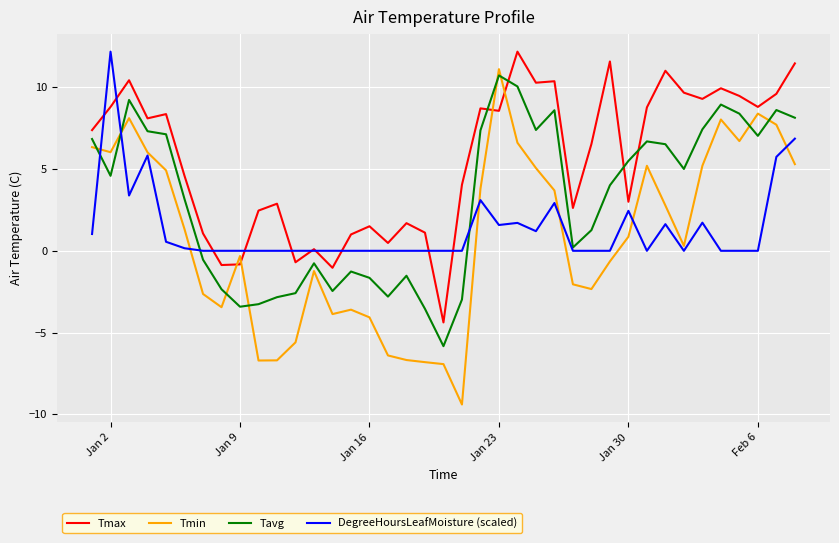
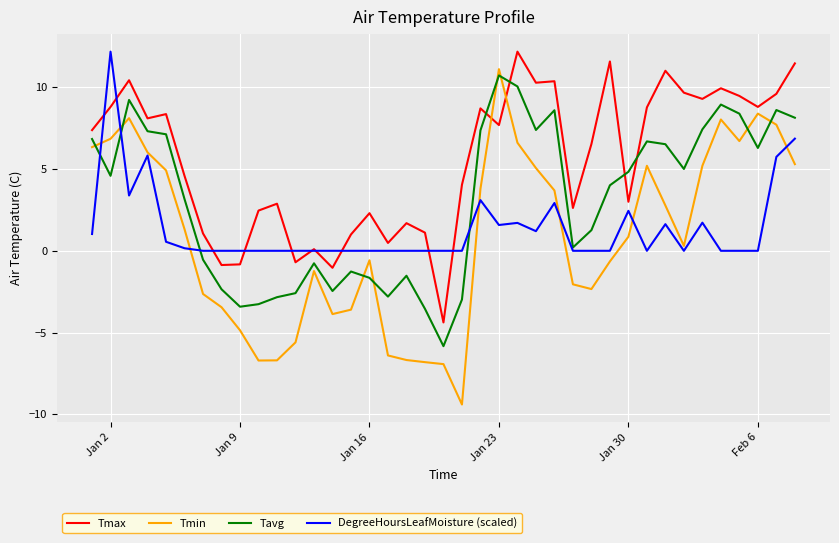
  {
    "Tmax": {
      "Jan 2": 8.8,
      "Jan 9": -0.8,
-     "Jan 16": 1.5,
-     "Jan 23": 8.6,
+     "Jan 16": 2.3,
+     "Jan 23": 7.7,
      "Jan 30": 3.0,
      "Feb 6": 8.8
    },
    "Tmin": {
-     "Jan 2": 6.0,
-     "Jan 9": -0.3,
-     "Jan 16": -4.1,
+     "Jan 2": 6.9,
+     "Jan 9": -4.9,
+     "Jan 16": -0.6,
      "Jan 23": 11.1,
      "Jan 30": 0.9,
      "Feb 6": 8.4
    },
    "Tavg": {
      "Jan 2": 4.6,
      "Jan 9": -3.4,
      "Jan 16": -1.7,
      "Jan 23": 10.7,
-     "Jan 30": 5.5,
-     "Feb 6": 7.0
+     "Jan 30": 4.8,
+     "Feb 6": 6.3
    },
    "DegreeHoursLeafMoisture (scaled)": {
      "Jan 2": 12.2,
      "Jan 9": 0.0,
      "Jan 16": 0.0,
      "Jan 23": 1.6,
      "Jan 30": 2.4,
      "Feb 6": 0.0
    }
  }
